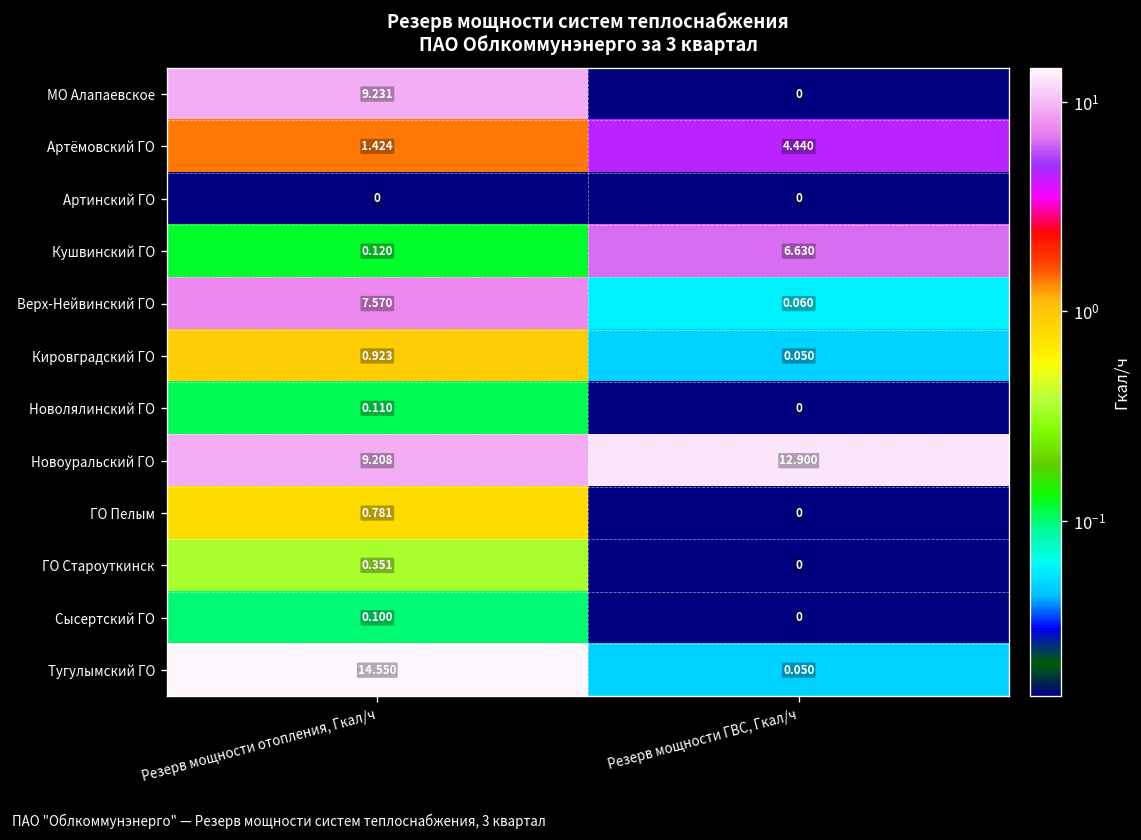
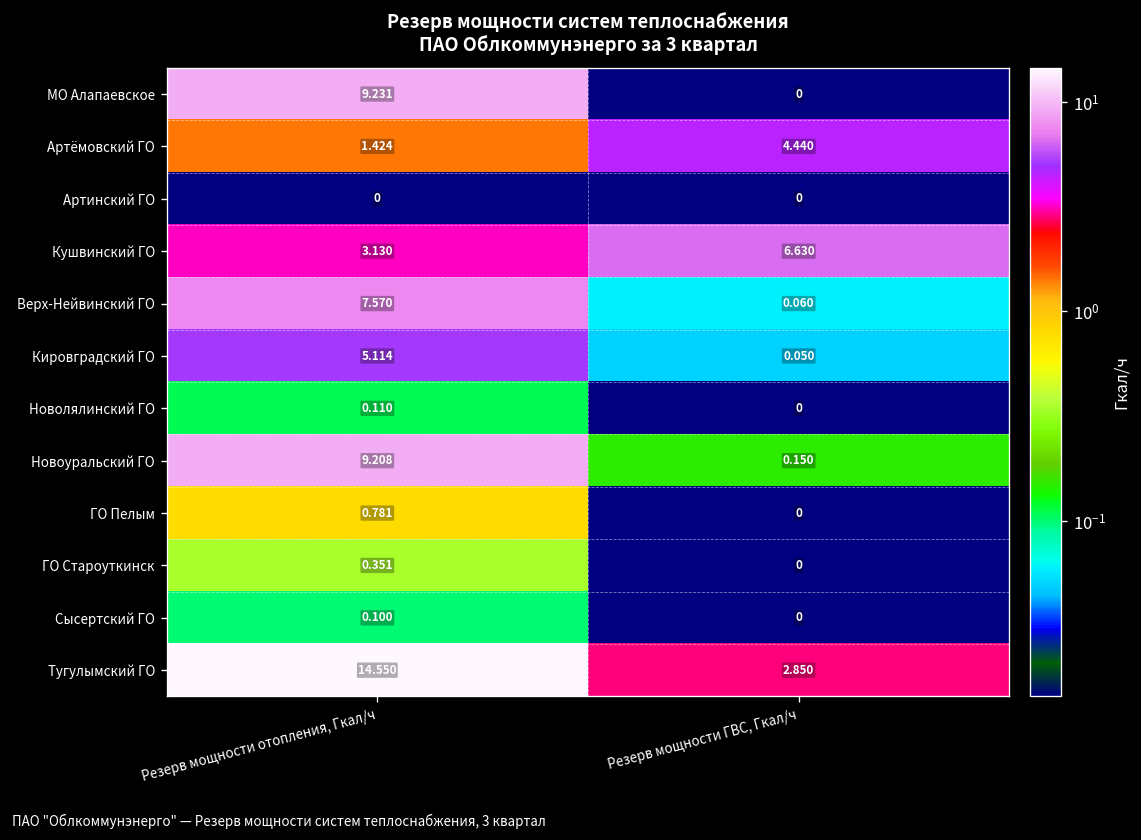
  {
    "Кушвинский ГО": {
-     "Резерв мощности отопления, Гкал/ч": 0.120
+     "Резерв мощности отопления, Гкал/ч": 3.130
    },
    "Кировградский ГО": {
-     "Резерв мощности отопления, Гкал/ч": 0.923
+     "Резерв мощности отопления, Гкал/ч": 5.114
    },
    "Новоуральский ГО": {
-     "Резерв мощности ГВС, Гкал/ч": 12.900
+     "Резерв мощности ГВС, Гкал/ч": 0.150
    },
    "Тугулымский ГО": {
-     "Резерв мощности ГВС, Гкал/ч": 0.050
+     "Резерв мощности ГВС, Гкал/ч": 2.850
    }
  }
